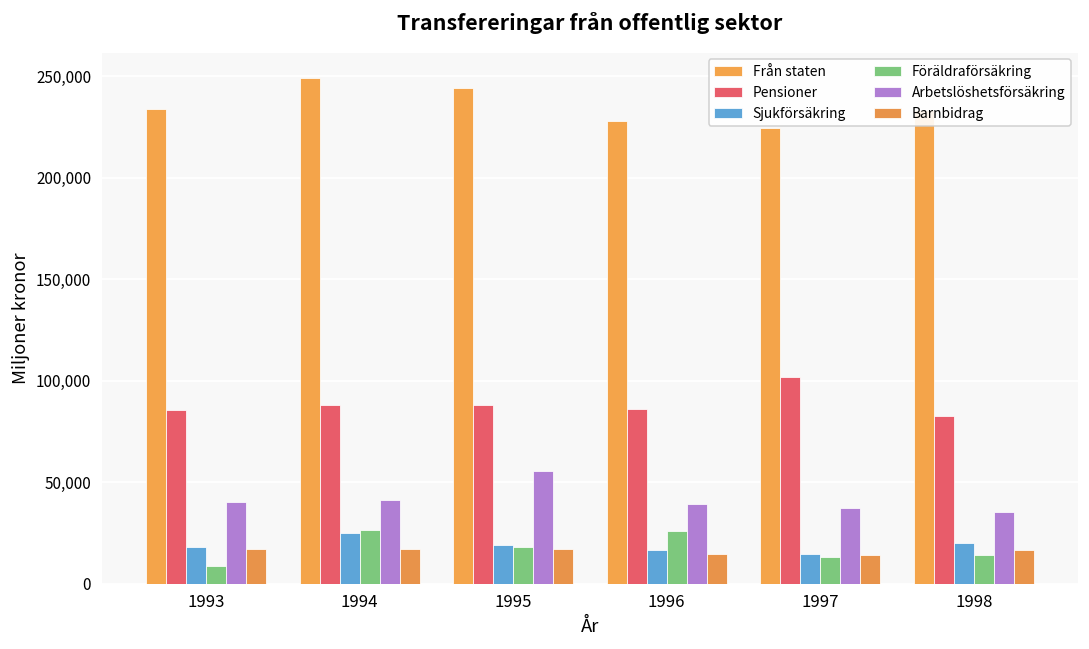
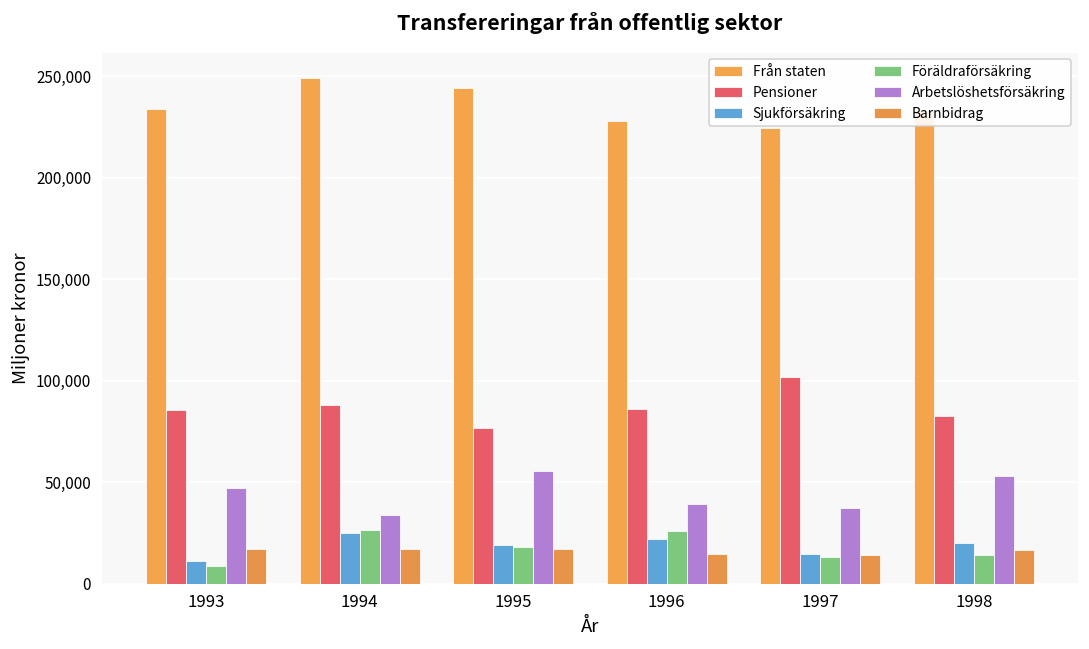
  {
    "Pensioner": {
      "1993": "86,000",
      "1994": "88,000",
-     "1995": "88,000",
+     "1995": "77,000",
      "1996": "86,000",
      "1997": "102,000",
      "1998": "83,000"
    },
    "Sjukförsäkring": {
-     "1993": "18,000",
+     "1993": "11,000",
      "1994": "25,000",
      "1995": "19,000",
-     "1996": "16,000",
+     "1996": "22,000",
      "1997": "15,000",
      "1998": "20,000"
    },
    "Föräldraförsäkring": {
      "1993": "9,000",
      "1994": "26,000",
      "1995": "18,000",
      "1996": "26,000",
      "1997": "13,000",
      "1998": "14,000"
    },
    "Arbetslöshetsförsäkring": {
-     "1993": "40,000",
-     "1994": "41,000",
+     "1993": "47,000",
+     "1994": "34,000",
      "1995": "56,000",
      "1996": "39,000",
      "1997": "37,000",
-     "1998": "35,000"
+     "1998": "53,000"
    }
  }
